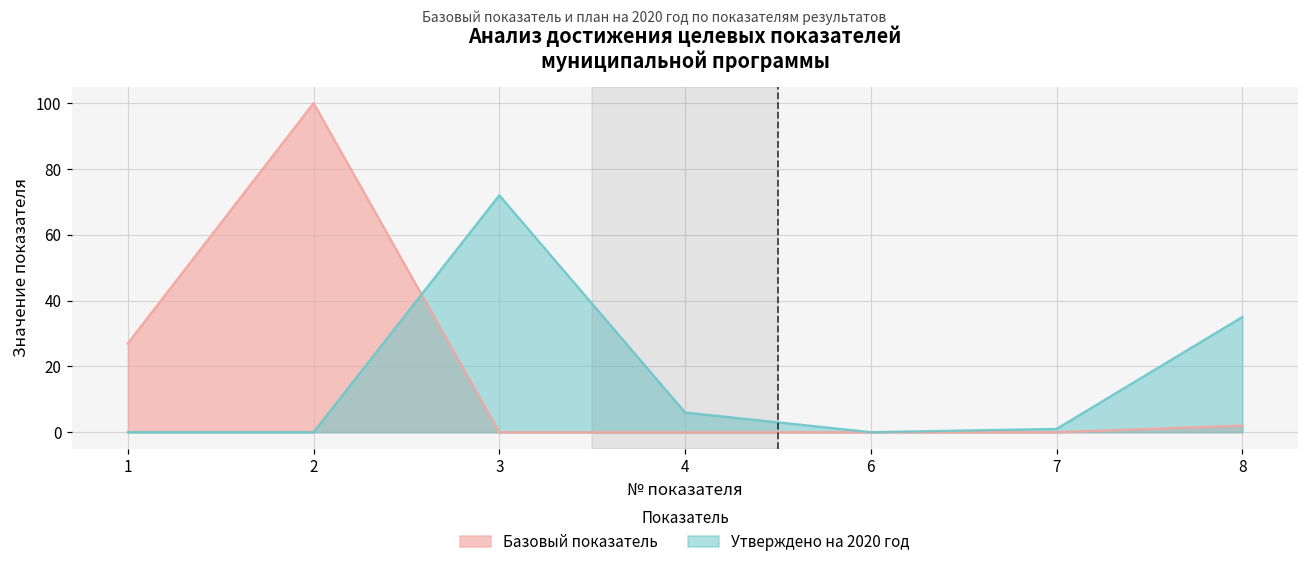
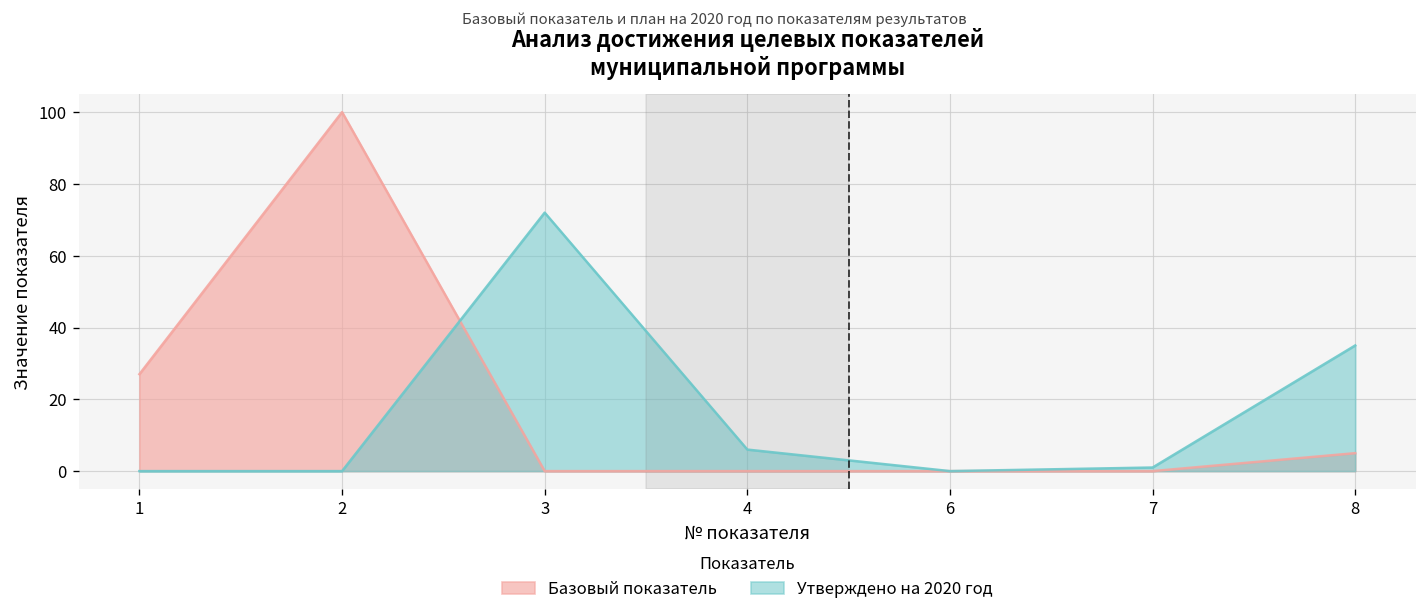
  {
    "Базовый показатель": {
      "1": 27,
      "2": 100,
      "3": 0,
      "4": 0,
      "7": 0,
-     "8": 2
+     "8": 5
    },
    "Утверждено на 2020 год": {
      "1": 0,
      "2": 0,
      "3": 72,
      "4": 6,
      "7": 1,
      "8": 35
    }
  }
